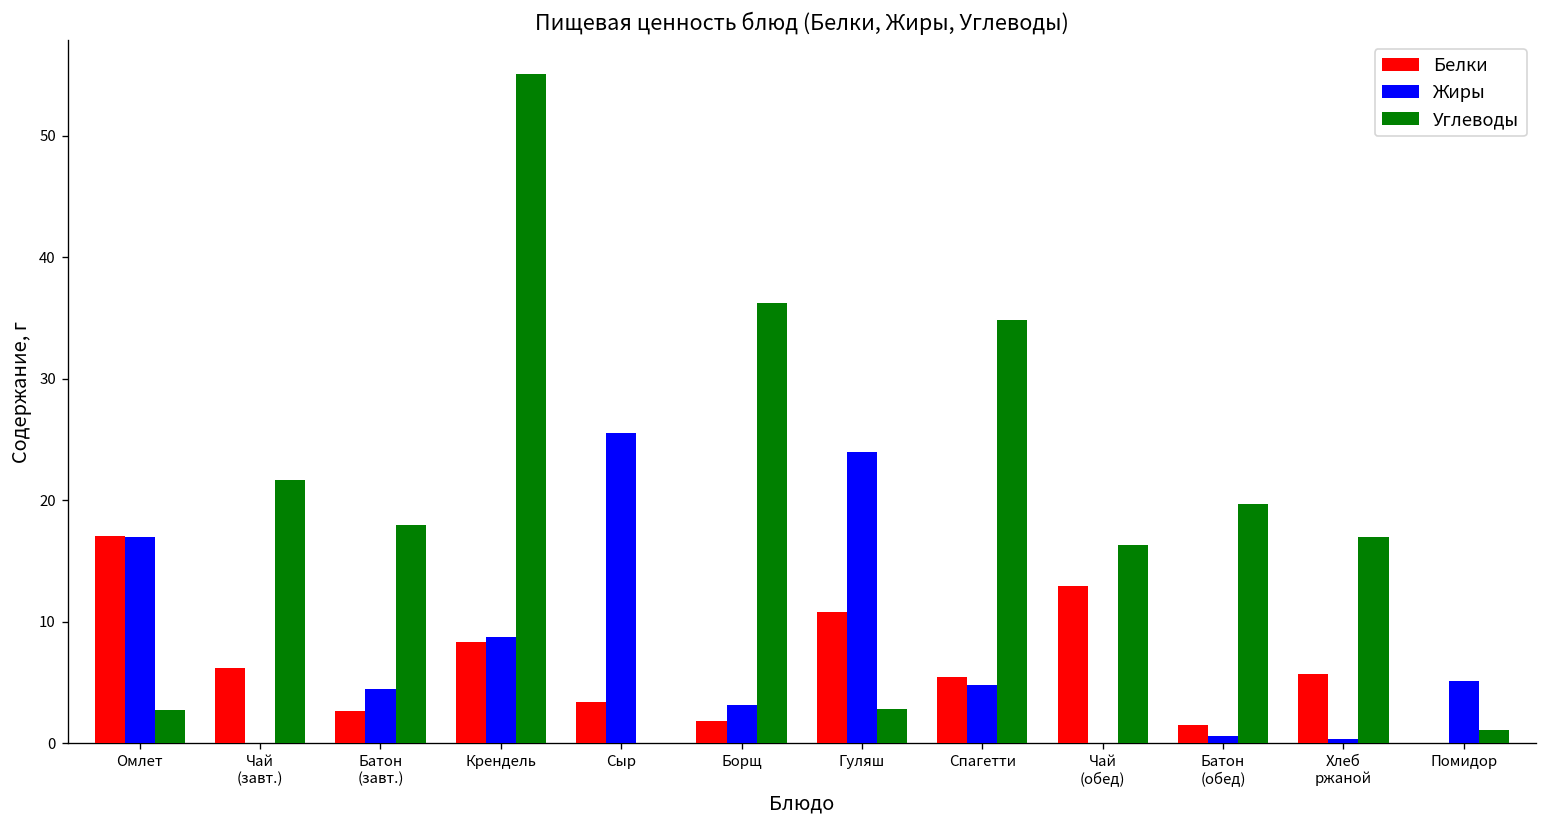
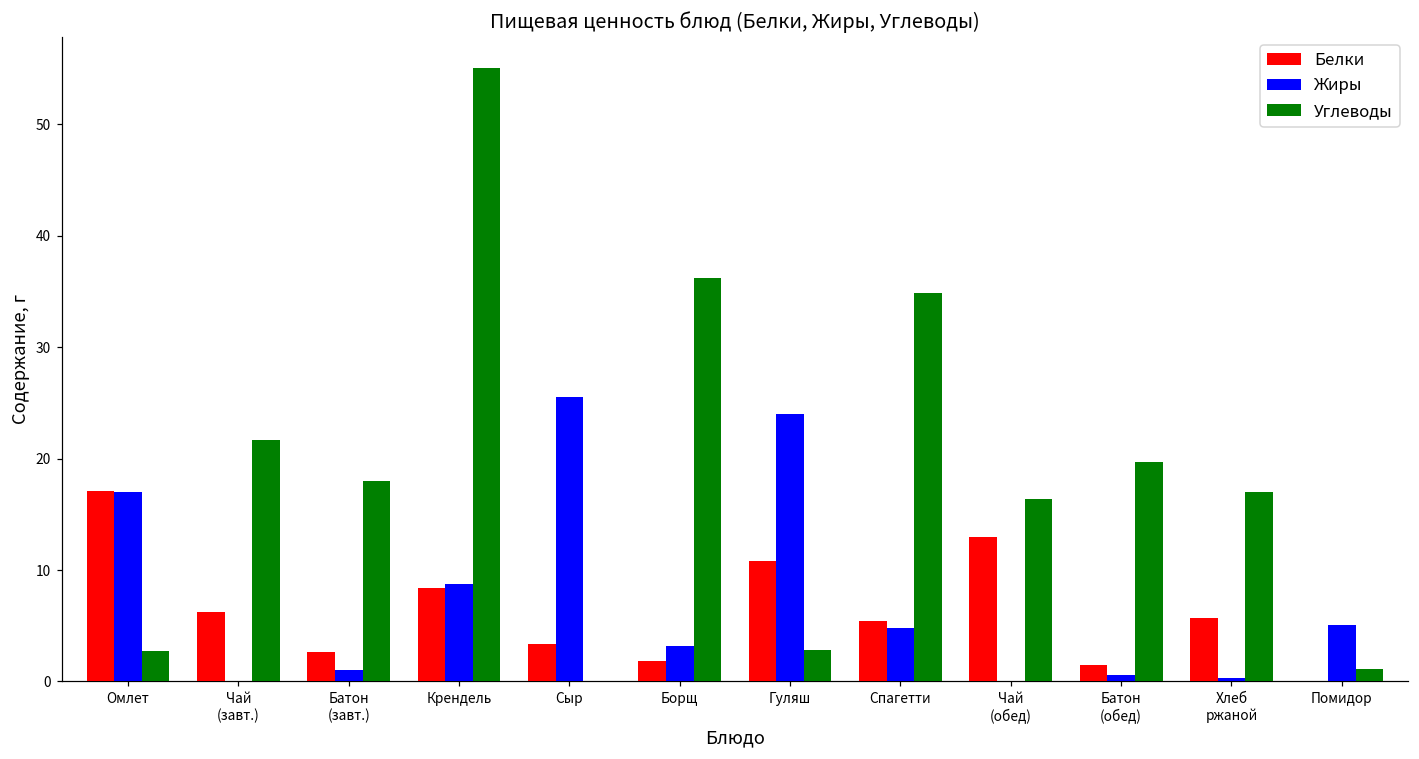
  {
    "Белки": {
      "Омлет": 17.1,
      "Чай (завт.)": 6.2,
      "Батон (завт.)": 2.6,
      "Крендель": 8.4,
      "Сыр": 3.4,
      "Борщ": 1.8,
      "Гуляш": 10.8,
      "Спагетти": 5.5,
      "Чай (обед)": 13.0,
      "Батон (обед)": 1.5,
      "Хлеб ржаной": 5.7
    },
    "Жиры": {
      "Омлет": 17.0,
      "Чай (завт.)": 0.0,
-     "Батон (завт.)": 4.5,
+     "Батон (завт.)": 1.0,
      "Крендель": 8.8,
      "Сыр": 25.5,
      "Борщ": 3.2,
      "Гуляш": 24.0,
      "Спагетти": 4.8,
      "Батон (обед)": 0.6,
      "Хлеб ржаной": 0.4,
      "Помидор": 5.1
    },
    "Углеводы": {
      "Омлет": 2.7,
      "Чай (завт.)": 21.6,
      "Батон (завт.)": 18.0,
      "Крендель": 55.1,
      "Сыр": 0.0,
      "Борщ": 36.2,
      "Гуляш": 2.8,
      "Спагетти": 34.9,
      "Чай (обед)": 16.3,
      "Батон (обед)": 19.7,
      "Хлеб ржаной": 17.0,
      "Помидор": 1.1
    }
  }
